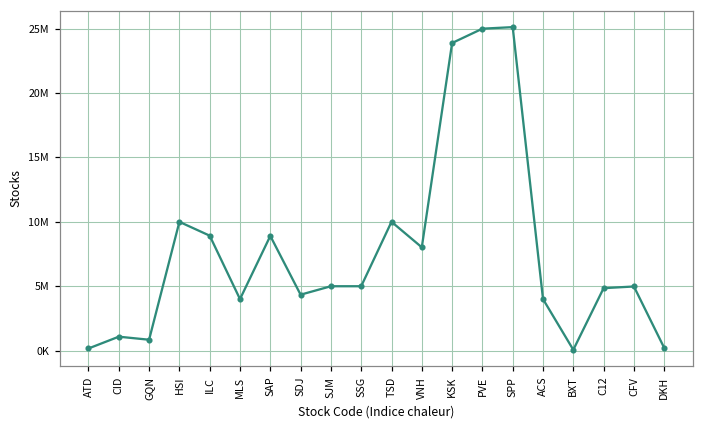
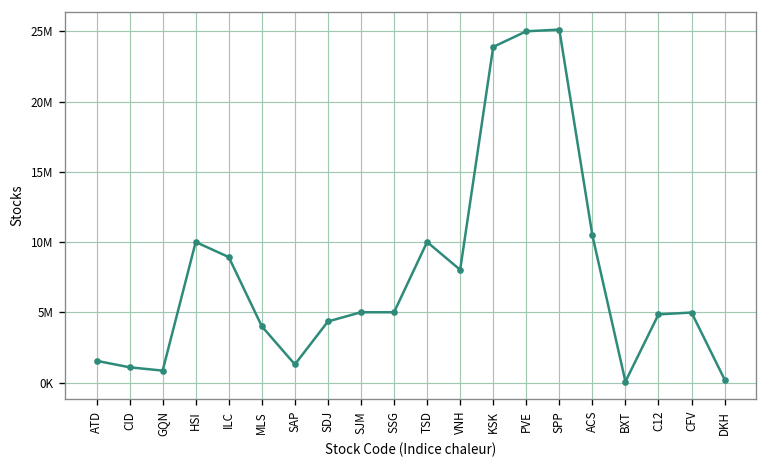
  {
-   "ATD": 200000,
+   "ATD": 1500000,
    "CID": 1100000,
    "GQN": 800000,
    "HSI": 10000000,
    "ILC": 8900000,
    "MLS": 4000000,
-   "SAP": 8900000,
+   "SAP": 1300000,
    "SDJ": 4300000,
    "SJM": 5000000,
    "SSG": 5000000,
    "TSD": 10000000,
    "VNH": 8000000,
    "KSK": 23900000,
    "PVE": 25000000,
    "SPP": 25100000,
-   "ACS": 4000000,
+   "ACS": 10500000,
    "BXT": 100000,
    "C12": 4900000,
    "CFV": 5000000,
    "DKH": 200000
  }
